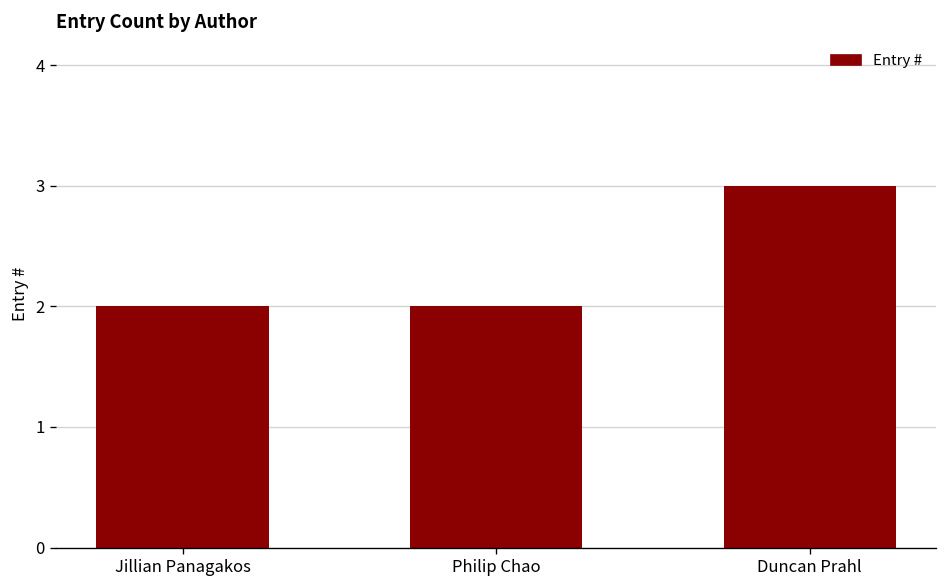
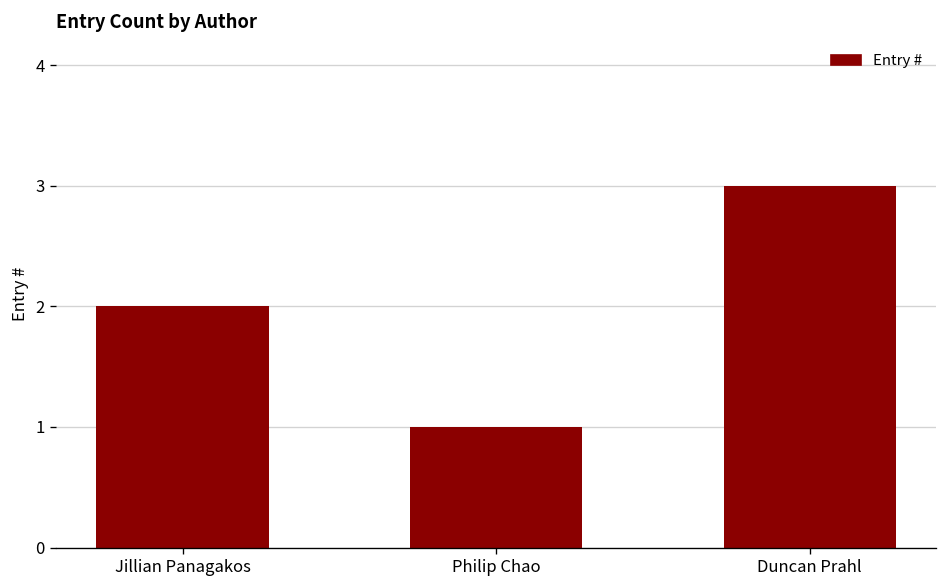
  {
    "Jillian Panagakos": 2,
-   "Philip Chao": 2,
+   "Philip Chao": 1,
    "Duncan Prahl": 3
  }
